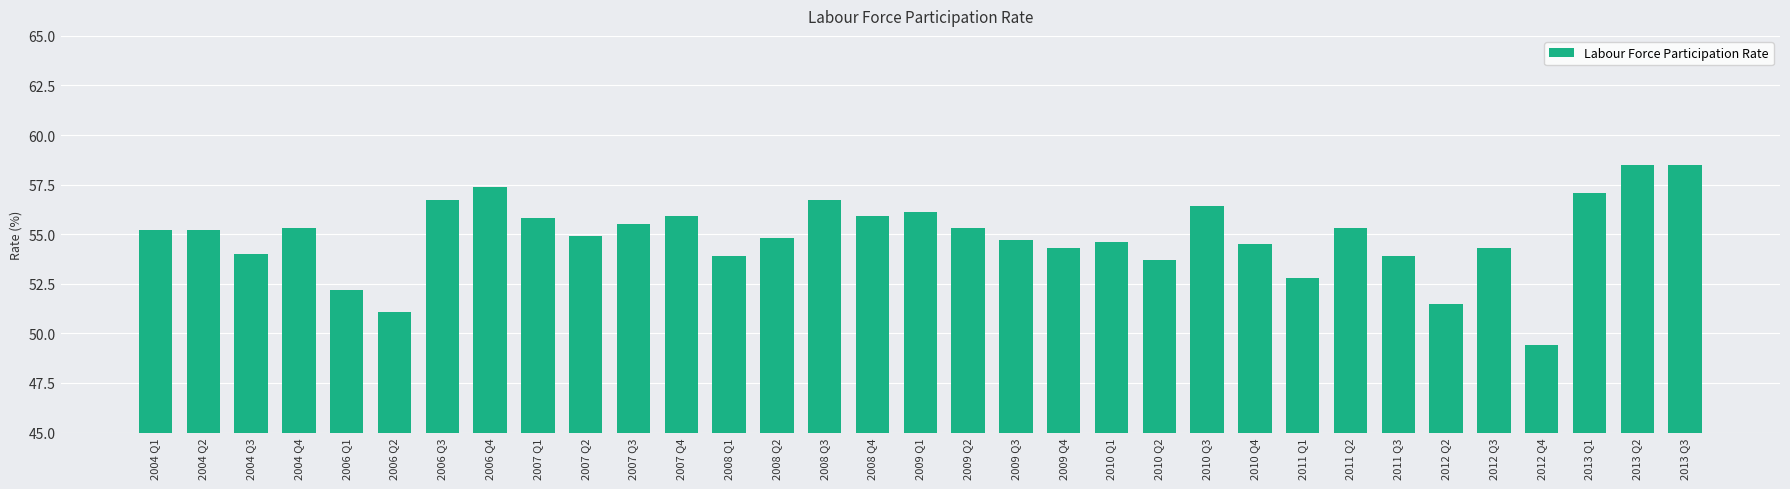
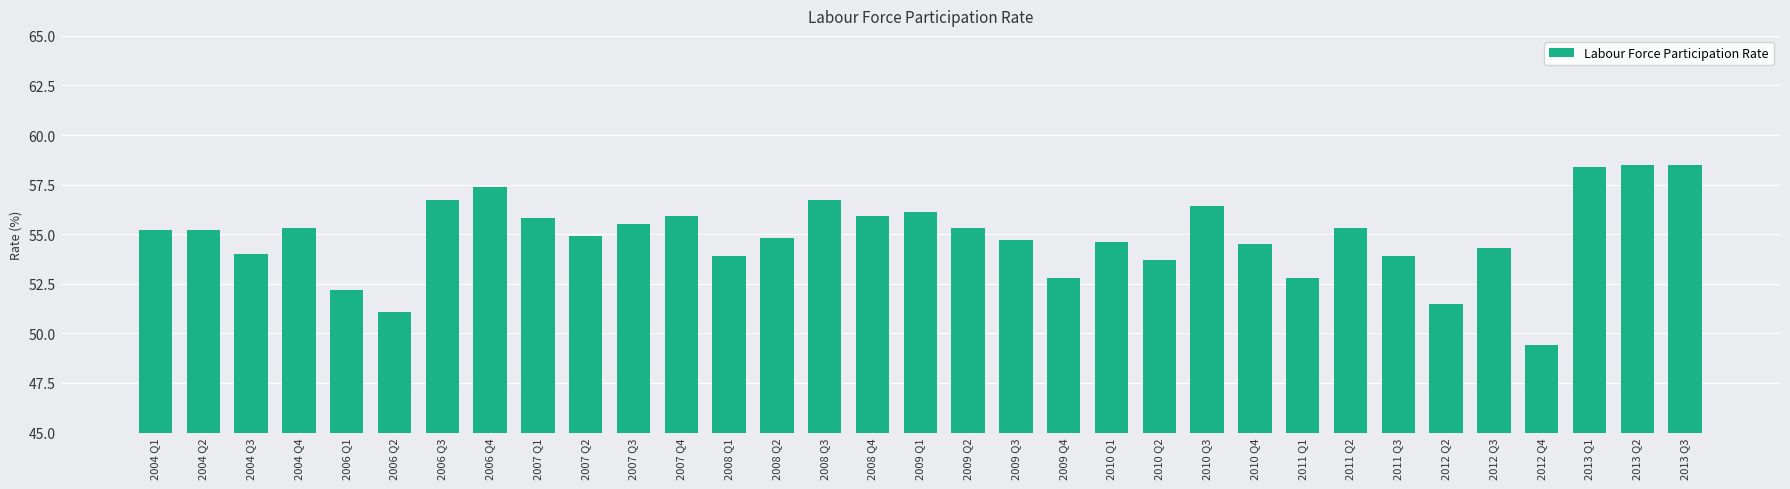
  {
    "2004 Q1": 55.2,
    "2004 Q2": 55.2,
    "2004 Q3": 54.0,
    "2004 Q4": 55.3,
    "2006 Q1": 52.2,
    "2006 Q2": 51.1,
    "2006 Q3": 56.7,
    "2006 Q4": 57.4,
    "2007 Q1": 55.8,
    "2007 Q2": 54.9,
    "2007 Q3": 55.5,
    "2007 Q4": 55.9,
    "2008 Q1": 53.9,
    "2008 Q2": 54.8,
    "2008 Q3": 56.7,
    "2008 Q4": 55.9,
    "2009 Q1": 56.1,
    "2009 Q2": 55.3,
    "2009 Q3": 54.7,
-   "2009 Q4": 54.3,
+   "2009 Q4": 52.8,
    "2010 Q1": 54.6,
    "2010 Q2": 53.7,
    "2010 Q3": 56.4,
    "2010 Q4": 54.5,
    "2011 Q1": 52.8,
    "2011 Q2": 55.3,
    "2011 Q3": 53.9,
    "2012 Q2": 51.5,
    "2012 Q3": 54.3,
    "2012 Q4": 49.4,
-   "2013 Q1": 57.1,
+   "2013 Q1": 58.4,
    "2013 Q2": 58.5,
    "2013 Q3": 58.5
  }
